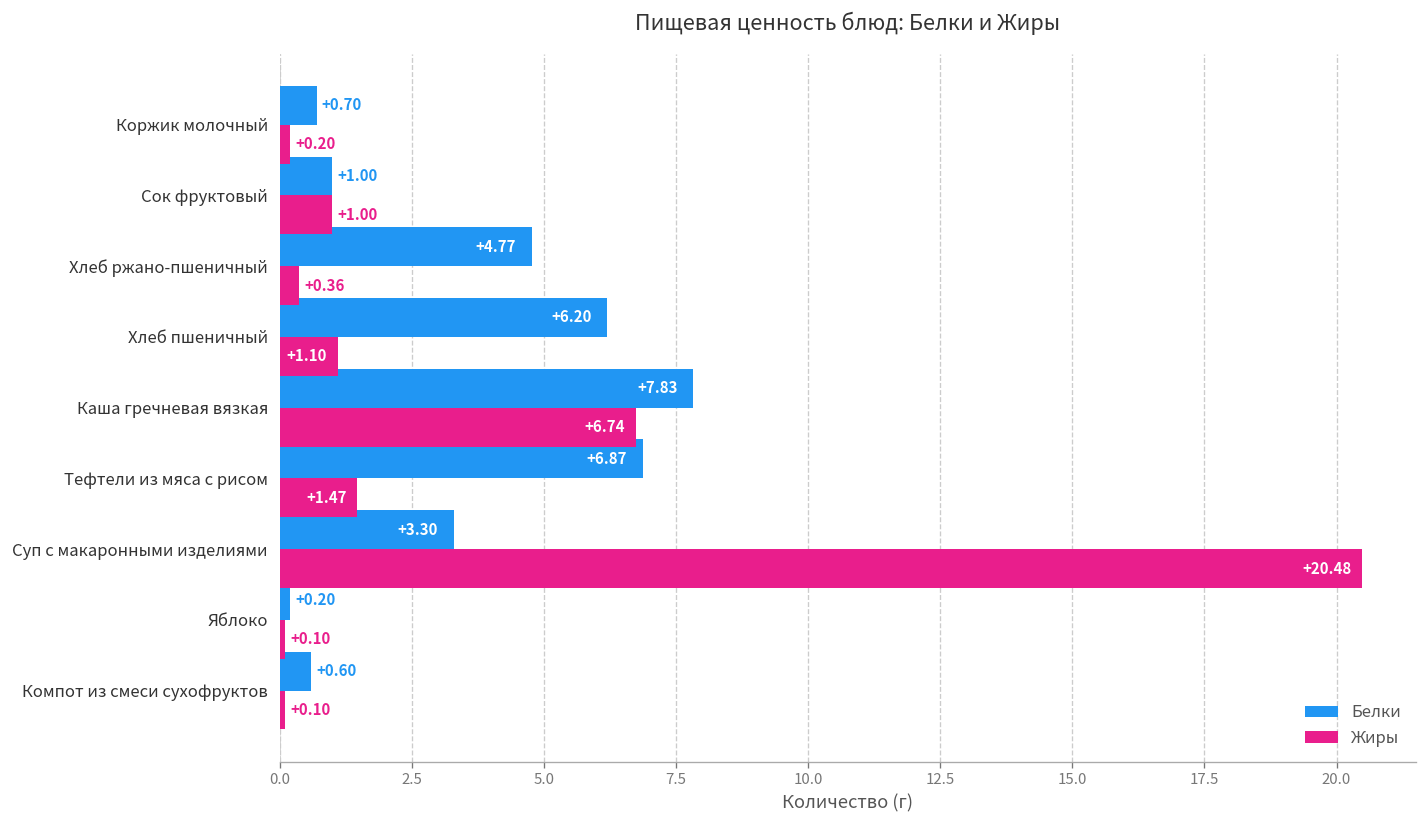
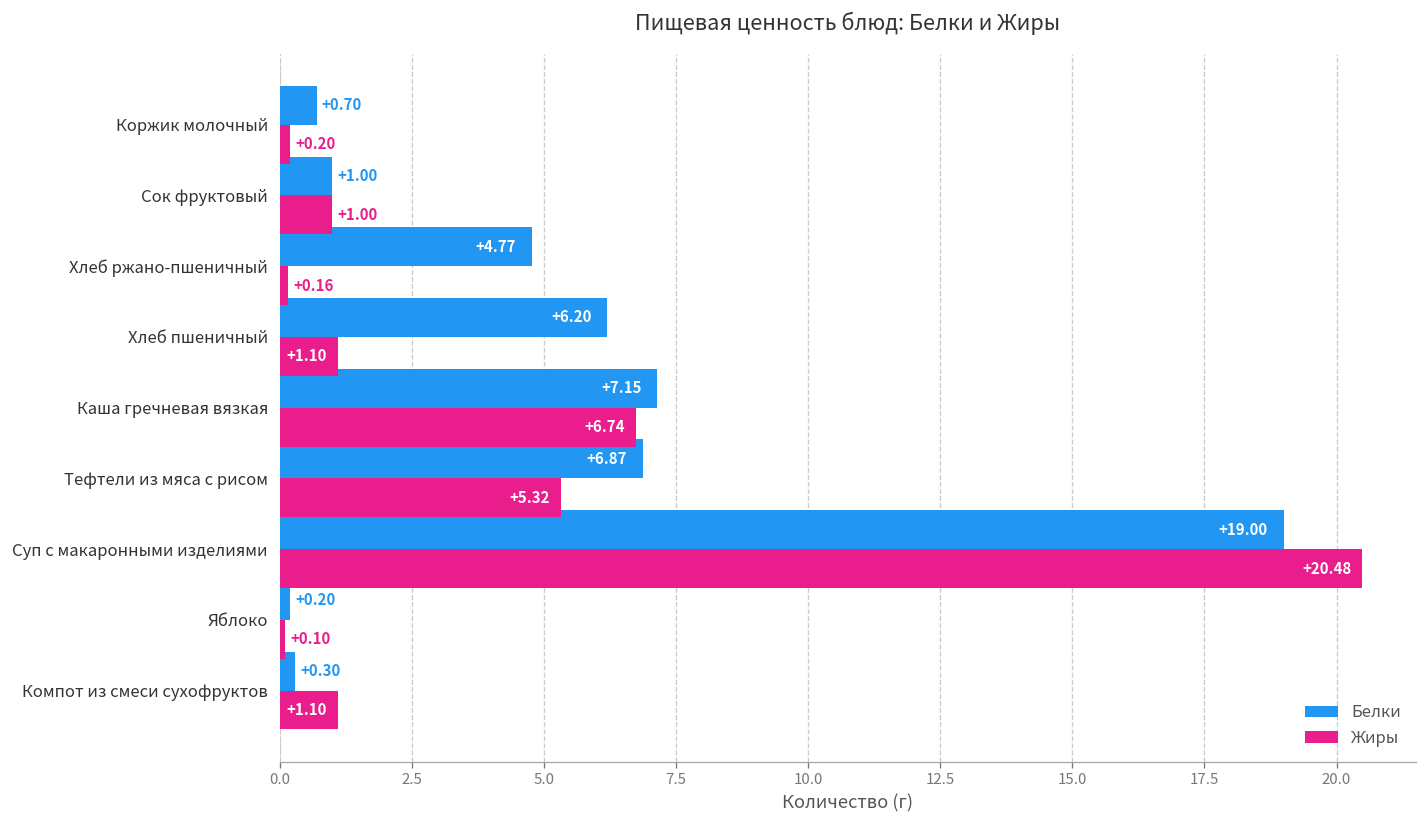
  {
    "Белки": {
      "Коржик молочный": "+0.70",
      "Сок фруктовый": "+1.00",
      "Хлеб ржано-пшеничный": "+4.77",
      "Хлеб пшеничный": "+6.20",
-     "Каша гречневая вязкая": "+7.83",
+     "Каша гречневая вязкая": "+7.15",
      "Тефтели из мяса с рисом": "+6.87",
-     "Суп с макаронными изделиями": "+3.30",
+     "Суп с макаронными изделиями": "+19.00",
      "Яблоко": "+0.20",
-     "Компот из смеси сухофруктов": "+0.60"
+     "Компот из смеси сухофруктов": "+0.30"
    },
    "Жиры": {
      "Коржик молочный": "+0.20",
      "Сок фруктовый": "+1.00",
-     "Хлеб ржано-пшеничный": "+0.36",
+     "Хлеб ржано-пшеничный": "+0.16",
      "Хлеб пшеничный": "+1.10",
      "Каша гречневая вязкая": "+6.74",
-     "Тефтели из мяса с рисом": "+1.47",
+     "Тефтели из мяса с рисом": "+5.32",
      "Суп с макаронными изделиями": "+20.48",
      "Яблоко": "+0.10",
-     "Компот из смеси сухофруктов": "+0.10"
+     "Компот из смеси сухофруктов": "+1.10"
    }
  }
